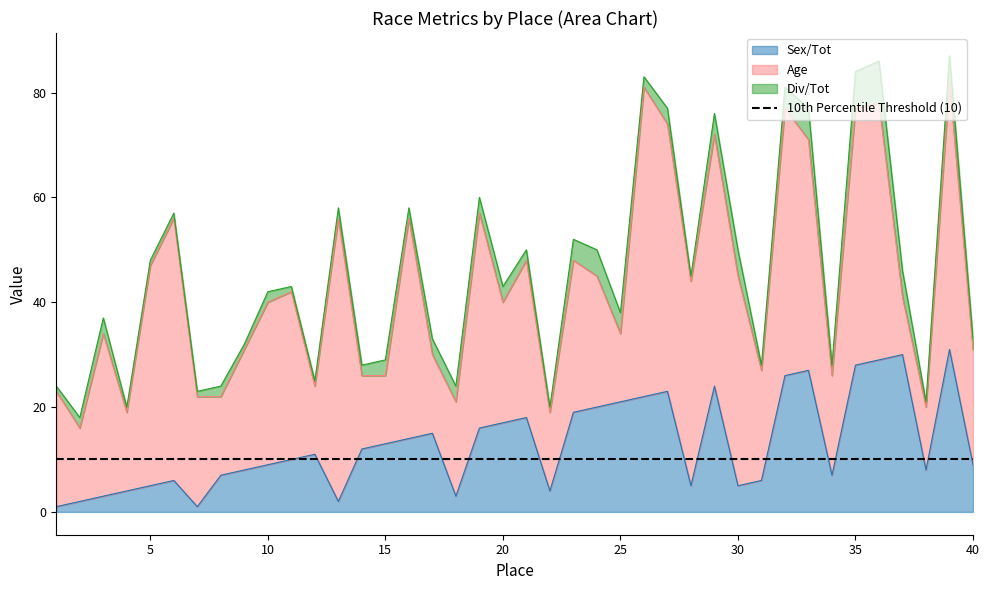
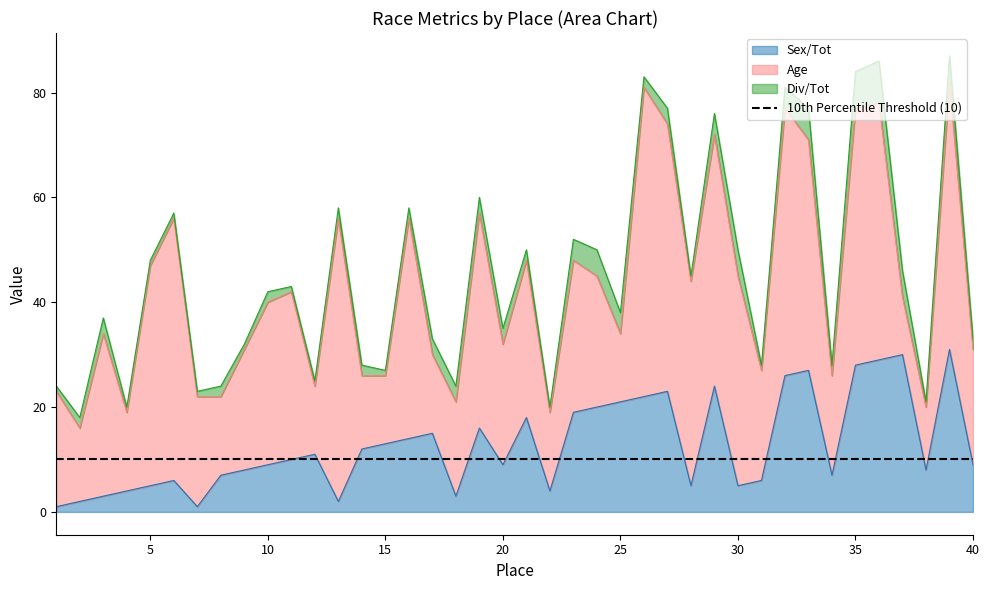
  {
    "Sex/Tot": {
      "5": 5,
      "10": 9,
      "15": 13,
-     "20": 17,
+     "20": 9,
      "25": 21,
      "30": 5,
      "35": 28,
      "40": 9
    },
    "Age": {
      "5": 42,
      "10": 31,
      "15": 13,
      "20": 23,
      "25": 13,
      "30": 40,
      "40": 22
    },
    "Div/Tot": {
      "5": 1,
      "10": 2,
-     "15": 3,
+     "15": 1,
      "20": 3,
      "25": 4,
      "30": 5,
      "40": 2
    }
  }
